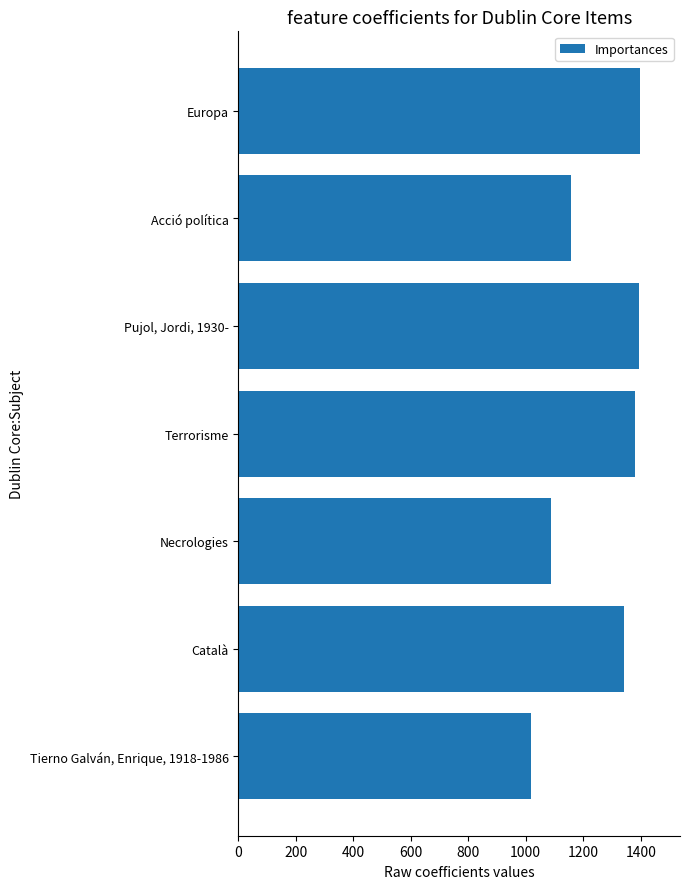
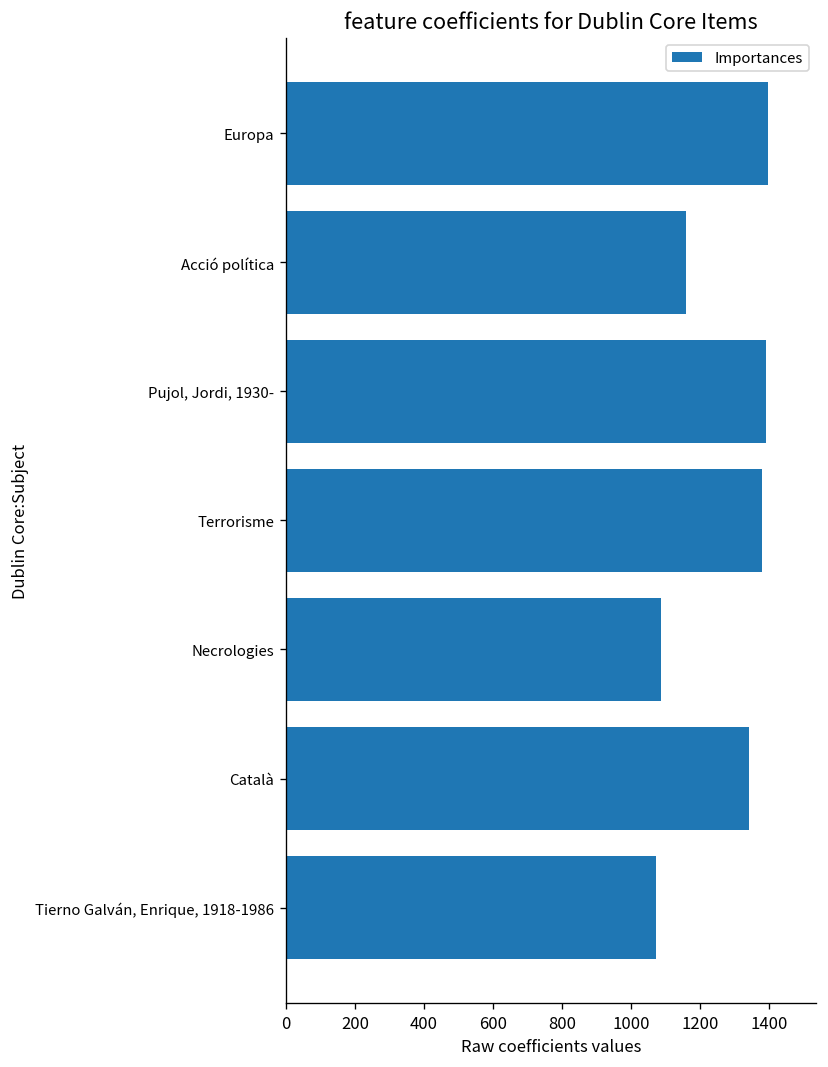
  {
    "Europa": 1400,
    "Acció política": 1160,
    "Pujol, Jordi, 1930-": 1390,
    "Terrorisme": 1380,
    "Necrologies": 1090,
    "Català": 1340,
-   "Tierno Galván, Enrique, 1918-1986": 1020
+   "Tierno Galván, Enrique, 1918-1986": 1070
  }
